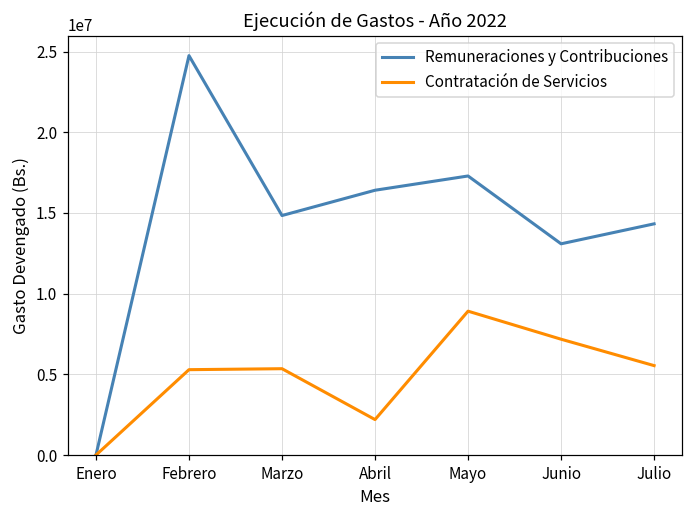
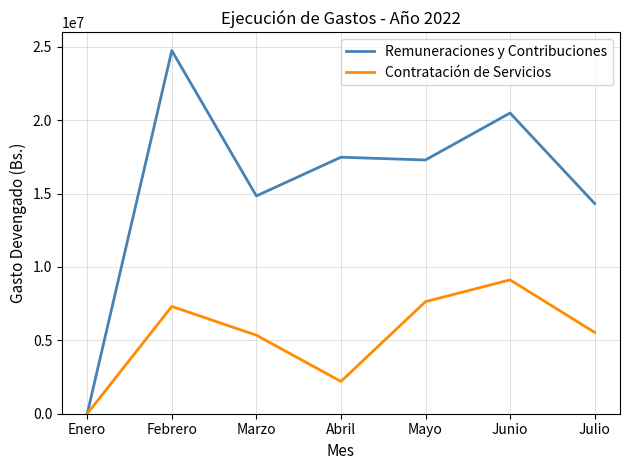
  {
    "Remuneraciones y Contribuciones": {
      "Febrero": 24700000,
      "Marzo": 14800000,
-     "Abril": 16400000,
+     "Abril": 17500000,
      "Mayo": 17300000,
-     "Junio": 13100000,
+     "Junio": 20500000,
      "Julio": 14300000
    },
    "Contratación de Servicios": {
-     "Febrero": 5300000,
+     "Febrero": 7300000,
      "Marzo": 5400000,
      "Abril": 2200000,
-     "Mayo": 8900000,
-     "Junio": 7200000,
+     "Mayo": 7600000,
+     "Junio": 9100000,
      "Julio": 5500000
    }
  }
